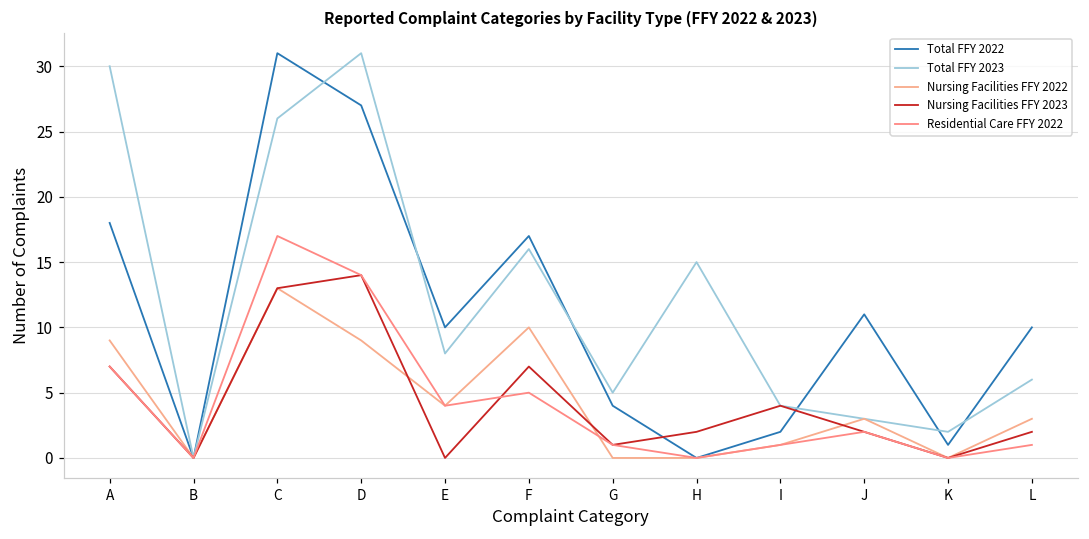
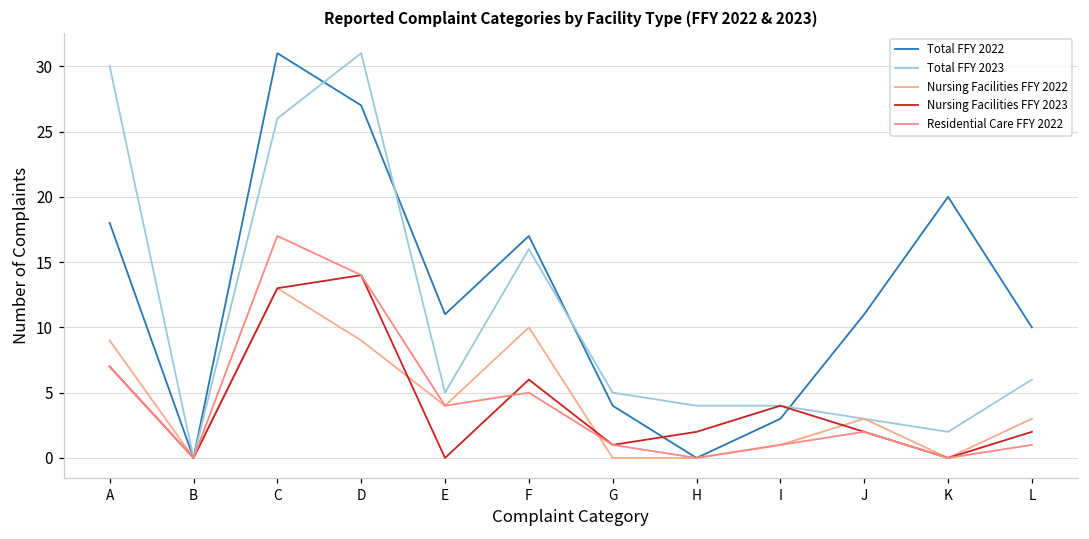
  {
    "Total FFY 2022": {
      "A": 18,
      "C": 31,
      "D": 27,
-     "E": 10,
+     "E": 11,
      "F": 17,
      "G": 4,
-     "I": 2,
+     "I": 3,
      "J": 11,
-     "K": 1,
+     "K": 20,
      "L": 10
    },
    "Total FFY 2023": {
      "A": 30,
      "C": 26,
      "D": 31,
-     "E": 8,
+     "E": 5,
      "F": 16,
      "G": 5,
-     "H": 15,
+     "H": 4,
      "K": 2,
      "L": 6
    },
    "Nursing Facilities FFY 2023": {
      "E": 0,
-     "F": 7,
+     "F": 6,
      "H": 2,
      "L": 2
    }
  }
